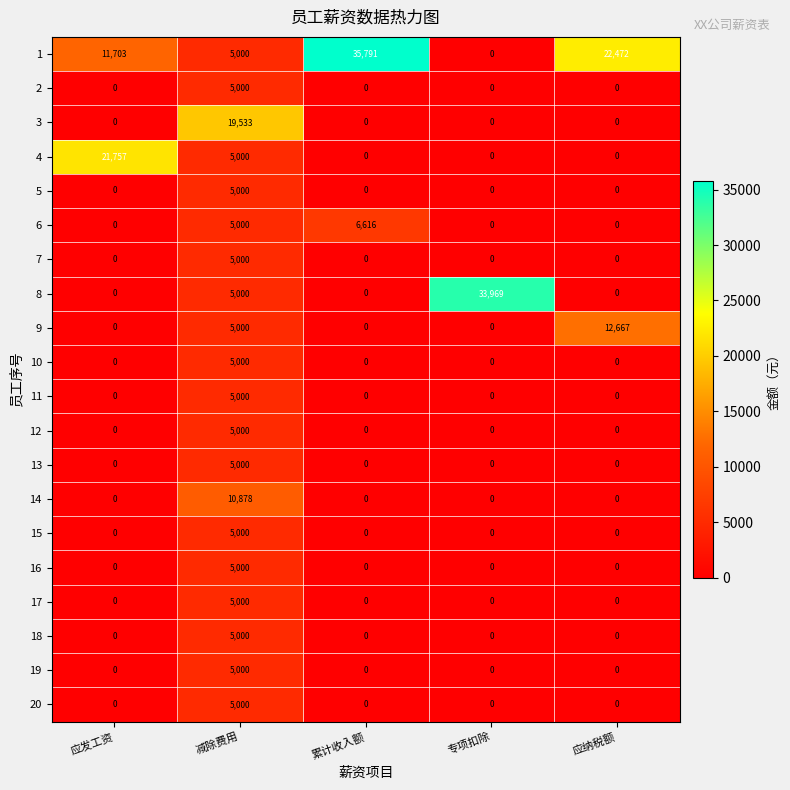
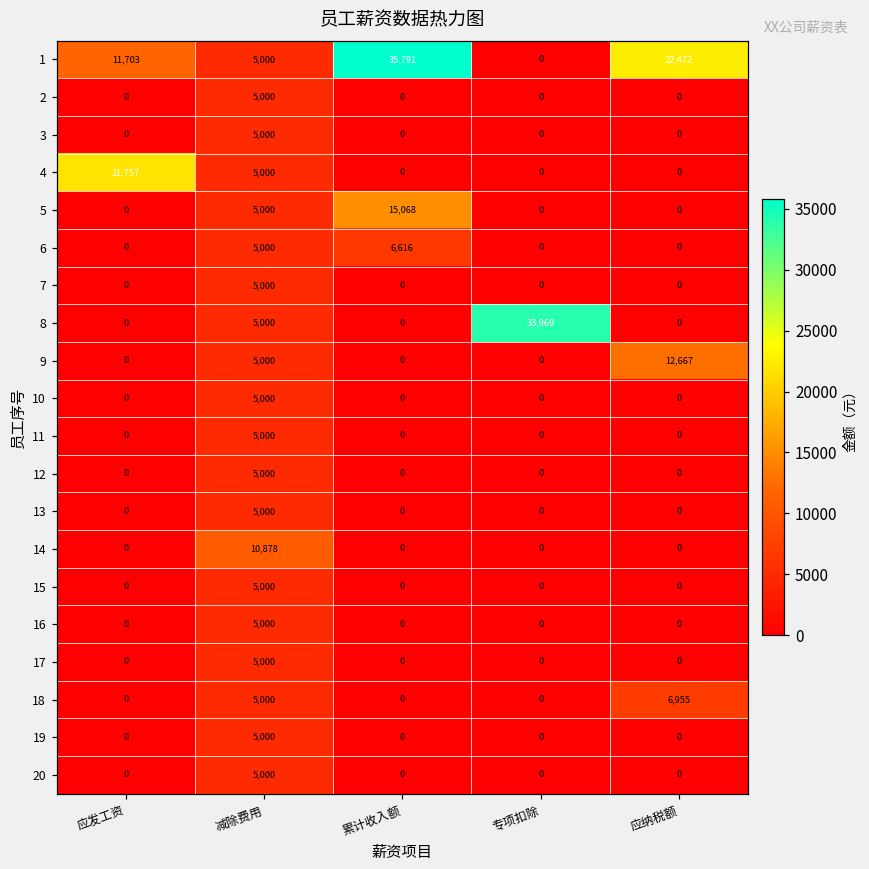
  {
    "1": {
      "应发工资": "11,703",
      "减除费用": "5,000",
      "累计收入额": "35,791",
      "专项扣除": "0",
      "应纳税额": "22,472"
    },
    "2": {
      "应发工资": "0",
      "减除费用": "5,000",
      "累计收入额": "0",
      "专项扣除": "0",
      "应纳税额": "0"
    },
    "3": {
      "应发工资": "0",
-     "减除费用": "19,533",
+     "减除费用": "5,000",
      "累计收入额": "0",
      "专项扣除": "0",
      "应纳税额": "0"
    },
    "4": {
      "应发工资": "21,757",
      "减除费用": "5,000",
      "累计收入额": "0",
      "专项扣除": "0",
      "应纳税额": "0"
    },
    "5": {
      "应发工资": "0",
      "减除费用": "5,000",
-     "累计收入额": "0",
+     "累计收入额": "15,068",
      "专项扣除": "0",
      "应纳税额": "0"
    },
    "6": {
      "应发工资": "0",
      "减除费用": "5,000",
      "累计收入额": "6,616",
      "专项扣除": "0",
      "应纳税额": "0"
    },
    "7": {
      "应发工资": "0",
      "减除费用": "5,000",
      "累计收入额": "0",
      "专项扣除": "0",
      "应纳税额": "0"
    },
    "8": {
      "应发工资": "0",
      "减除费用": "5,000",
      "累计收入额": "0",
      "专项扣除": "33,969",
      "应纳税额": "0"
    },
    "9": {
      "应发工资": "0",
      "减除费用": "5,000",
      "累计收入额": "0",
      "专项扣除": "0",
      "应纳税额": "12,667"
    },
    "10": {
      "应发工资": "0",
      "减除费用": "5,000",
      "累计收入额": "0",
      "专项扣除": "0",
      "应纳税额": "0"
    },
    "11": {
      "应发工资": "0",
      "减除费用": "5,000",
      "累计收入额": "0",
      "专项扣除": "0",
      "应纳税额": "0"
    },
    "12": {
      "应发工资": "0",
      "减除费用": "5,000",
      "累计收入额": "0",
      "专项扣除": "0",
      "应纳税额": "0"
    },
    "13": {
      "应发工资": "0",
      "减除费用": "5,000",
      "累计收入额": "0",
      "专项扣除": "0",
      "应纳税额": "0"
    },
    "14": {
      "应发工资": "0",
      "减除费用": "10,878",
      "累计收入额": "0",
      "专项扣除": "0",
      "应纳税额": "0"
    },
    "15": {
      "应发工资": "0",
      "减除费用": "5,000",
      "累计收入额": "0",
      "专项扣除": "0",
      "应纳税额": "0"
    },
    "16": {
      "应发工资": "0",
      "减除费用": "5,000",
      "累计收入额": "0",
      "专项扣除": "0",
      "应纳税额": "0"
    },
    "17": {
      "应发工资": "0",
      "减除费用": "5,000",
      "累计收入额": "0",
      "专项扣除": "0",
      "应纳税额": "0"
    },
    "18": {
      "应发工资": "0",
      "减除费用": "5,000",
      "累计收入额": "0",
      "专项扣除": "0",
-     "应纳税额": "0"
+     "应纳税额": "6,955"
    },
    "19": {
      "应发工资": "0",
      "减除费用": "5,000",
      "累计收入额": "0",
      "专项扣除": "0",
      "应纳税额": "0"
    },
    "20": {
      "应发工资": "0",
      "减除费用": "5,000",
      "累计收入额": "0",
      "专项扣除": "0",
      "应纳税额": "0"
    }
  }
